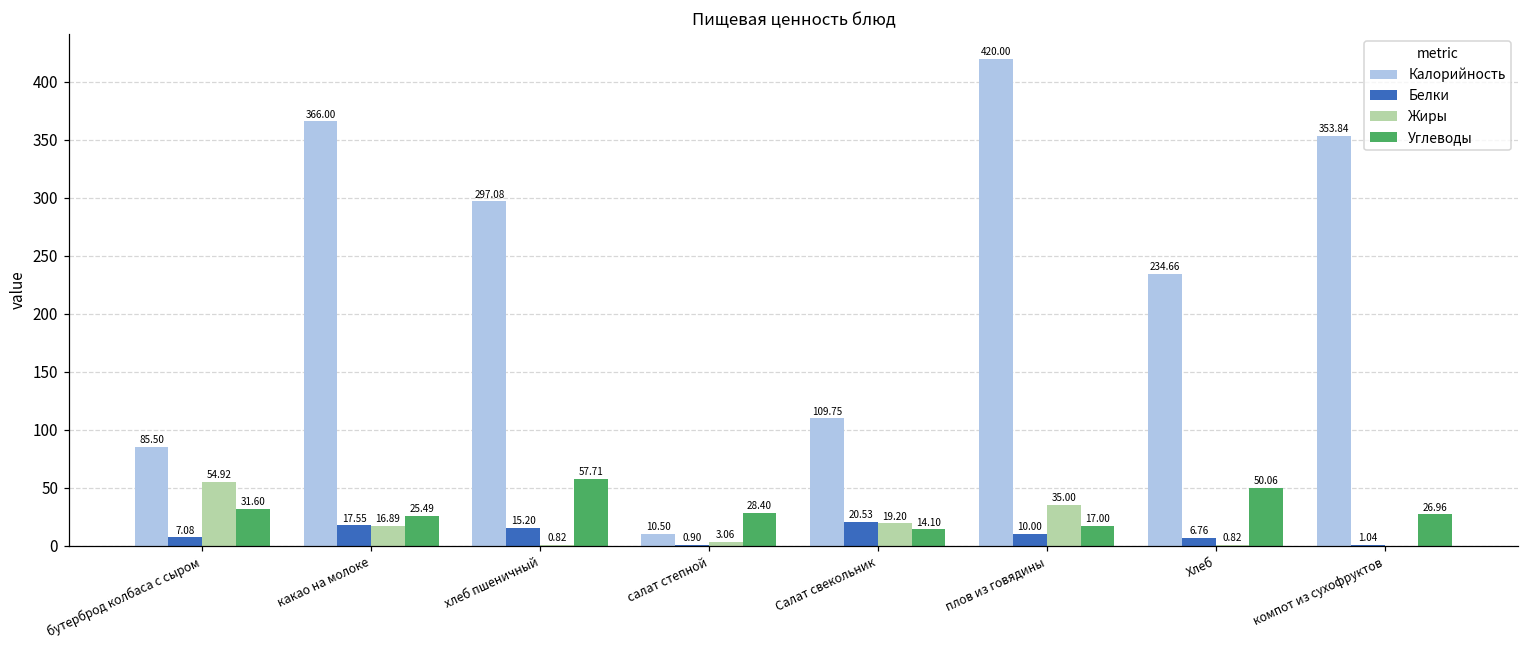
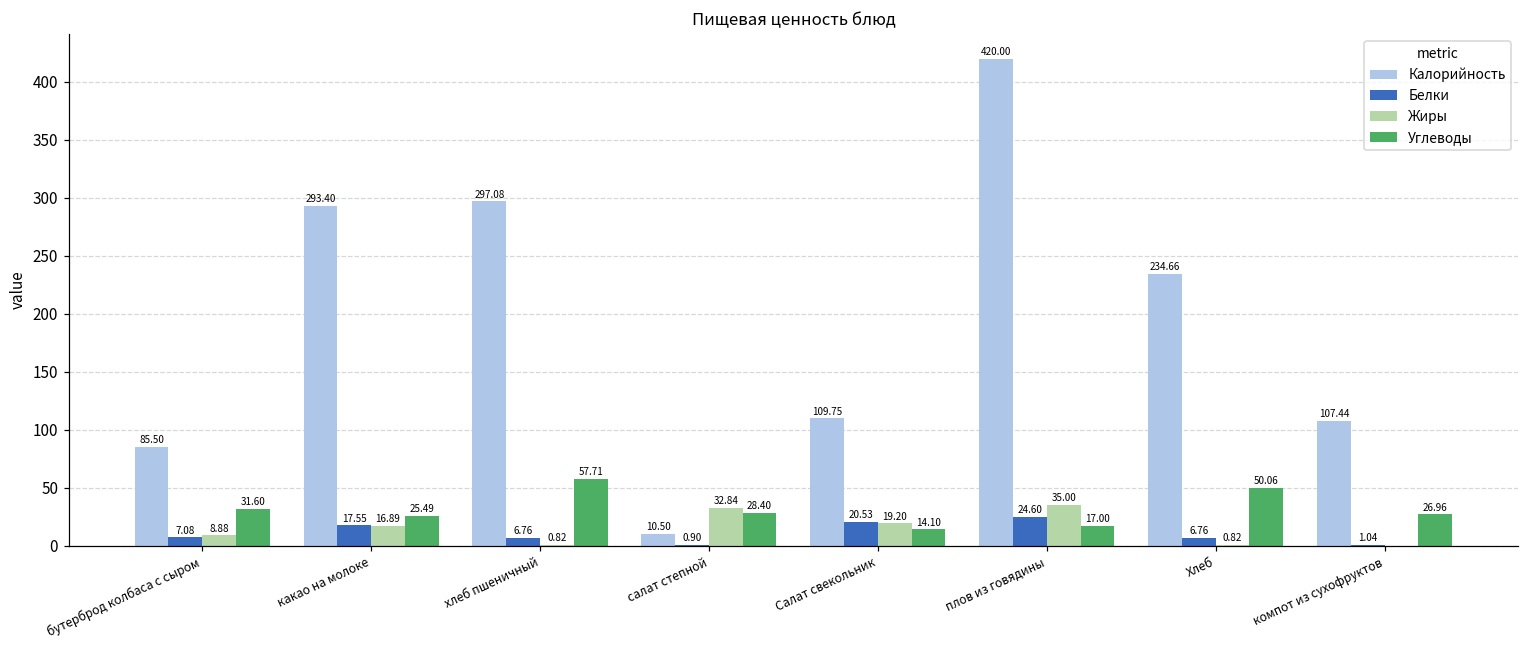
  {
    "Калорийность": {
      "бутерброд колбаса с сыром": 85.50,
-     "какао на молоке": 366.00,
+     "какао на молоке": 293.40,
      "хлеб пшеничный": 297.08,
      "салат степной": 10.50,
      "Салат свекольник": 109.75,
      "плов из говядины": 420.00,
      "Хлеб": 234.66,
-     "компот из сухофруктов": 353.84
+     "компот из сухофруктов": 107.44
    },
    "Белки": {
      "бутерброд колбаса с сыром": 7.08,
      "какао на молоке": 17.55,
-     "хлеб пшеничный": 15.20,
+     "хлеб пшеничный": 6.76,
      "салат степной": 0.90,
      "Салат свекольник": 20.53,
-     "плов из говядины": 10.00,
+     "плов из говядины": 24.60,
      "Хлеб": 6.76,
      "компот из сухофруктов": 1.04
    },
    "Жиры": {
-     "бутерброд колбаса с сыром": 54.92,
+     "бутерброд колбаса с сыром": 8.88,
      "какао на молоке": 16.89,
      "хлеб пшеничный": 0.82,
-     "салат степной": 3.06,
+     "салат степной": 32.84,
      "Салат свекольник": 19.20,
      "плов из говядины": 35.00,
      "Хлеб": 0.82
    },
    "Углеводы": {
      "бутерброд колбаса с сыром": 31.60,
      "какао на молоке": 25.49,
      "хлеб пшеничный": 57.71,
      "салат степной": 28.40,
      "Салат свекольник": 14.10,
      "плов из говядины": 17.00,
      "Хлеб": 50.06,
      "компот из сухофруктов": 26.96
    }
  }
